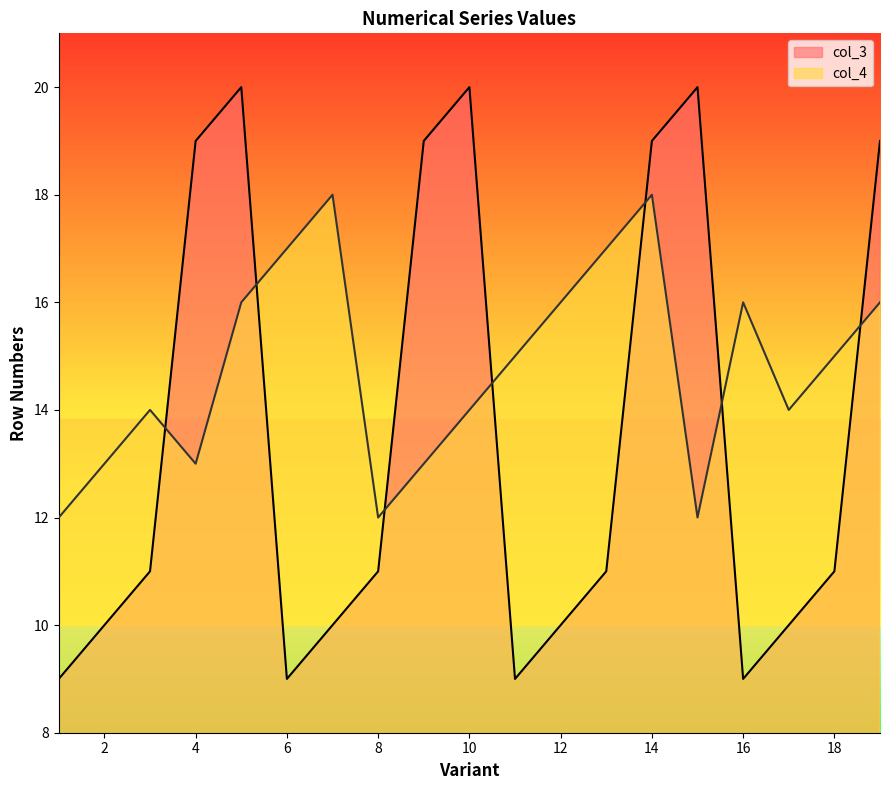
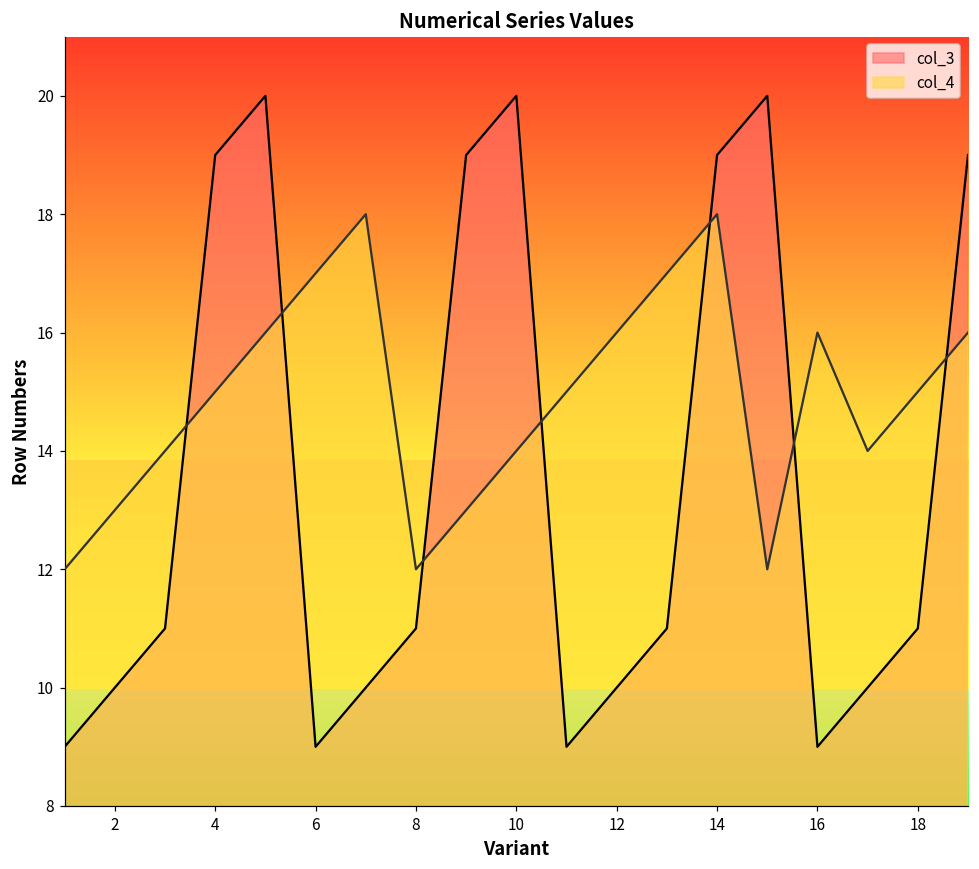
  {
    "col_3": {
      "2": 10,
      "4": 19,
      "6": 9,
      "8": 11,
      "10": 20,
      "12": 10,
      "14": 19,
      "16": 9,
      "18": 11
    },
    "col_4": {
      "2": 13,
-     "4": 13,
+     "4": 15,
      "6": 17,
      "8": 12,
      "10": 14,
      "12": 16,
      "14": 18,
      "16": 16,
      "18": 15
    }
  }
